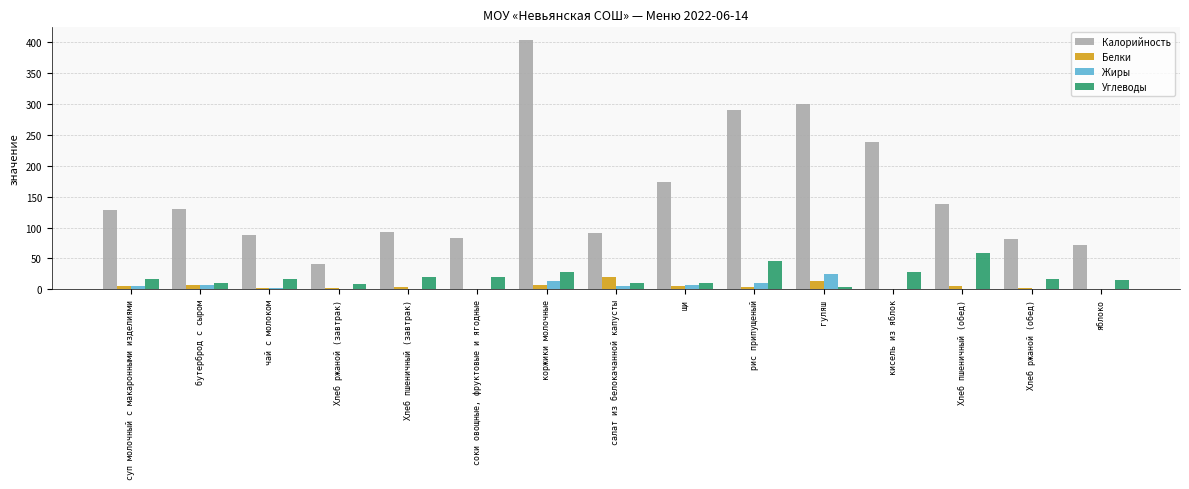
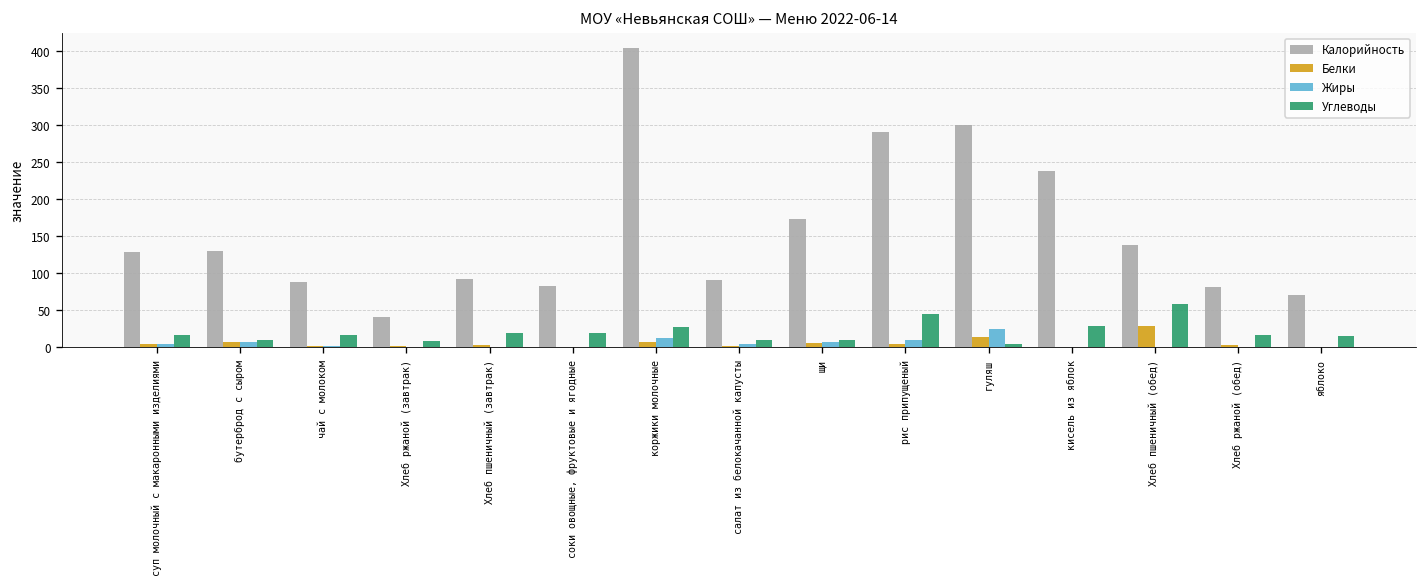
  {
    "Калорийность": {
      "суп молочный с макаронными изделиями": 130,
      "бутерброд с сыром": 130,
      "чай с молоком": 90,
      "Хлеб ржаной (завтрак)": 40,
      "Хлеб пшеничный (завтрак)": 90,
      "соки овощные, фруктовые и ягодные": 80,
      "коржики молочные": 400,
      "салат из белокачанной капусты": 90,
      "щи": 170,
      "рис припущеный": 290,
      "гуляш": 300,
      "кисель из яблок": 240,
      "Хлеб пшеничный (обед)": 140,
      "Хлеб ржаной (обед)": 80,
      "яблоко": 70
    },
    "Белки": {
      "суп молочный с макаронными изделиями": 0,
      "бутерброд с сыром": 10,
      "коржики молочные": 10,
-     "салат из белокачанной капусты": 20,
+     "салат из белокачанной капусты": 0,
      "щи": 10,
      "рис припущеный": 0,
      "гуляш": 10,
-     "Хлеб пшеничный (обед)": 0
+     "Хлеб пшеничный (обед)": 30
    },
    "Жиры": {
      "суп молочный с макаронными изделиями": 0,
      "бутерброд с сыром": 10,
      "коржики молочные": 10,
      "салат из белокачанной капусты": 10,
      "щи": 10,
      "рис припущеный": 10,
      "гуляш": 30
    },
    "Углеводы": {
      "суп молочный с макаронными изделиями": 20,
      "бутерброд с сыром": 10,
      "чай с молоком": 20,
      "Хлеб ржаной (завтрак)": 10,
      "Хлеб пшеничный (завтрак)": 20,
      "соки овощные, фруктовые и ягодные": 20,
      "коржики молочные": 30,
      "салат из белокачанной капусты": 10,
      "щи": 10,
      "рис припущеный": 50,
      "гуляш": 0,
      "кисель из яблок": 30,
      "Хлеб пшеничный (обед)": 60,
      "Хлеб ржаной (обед)": 20,
      "яблоко": 10
    }
  }
